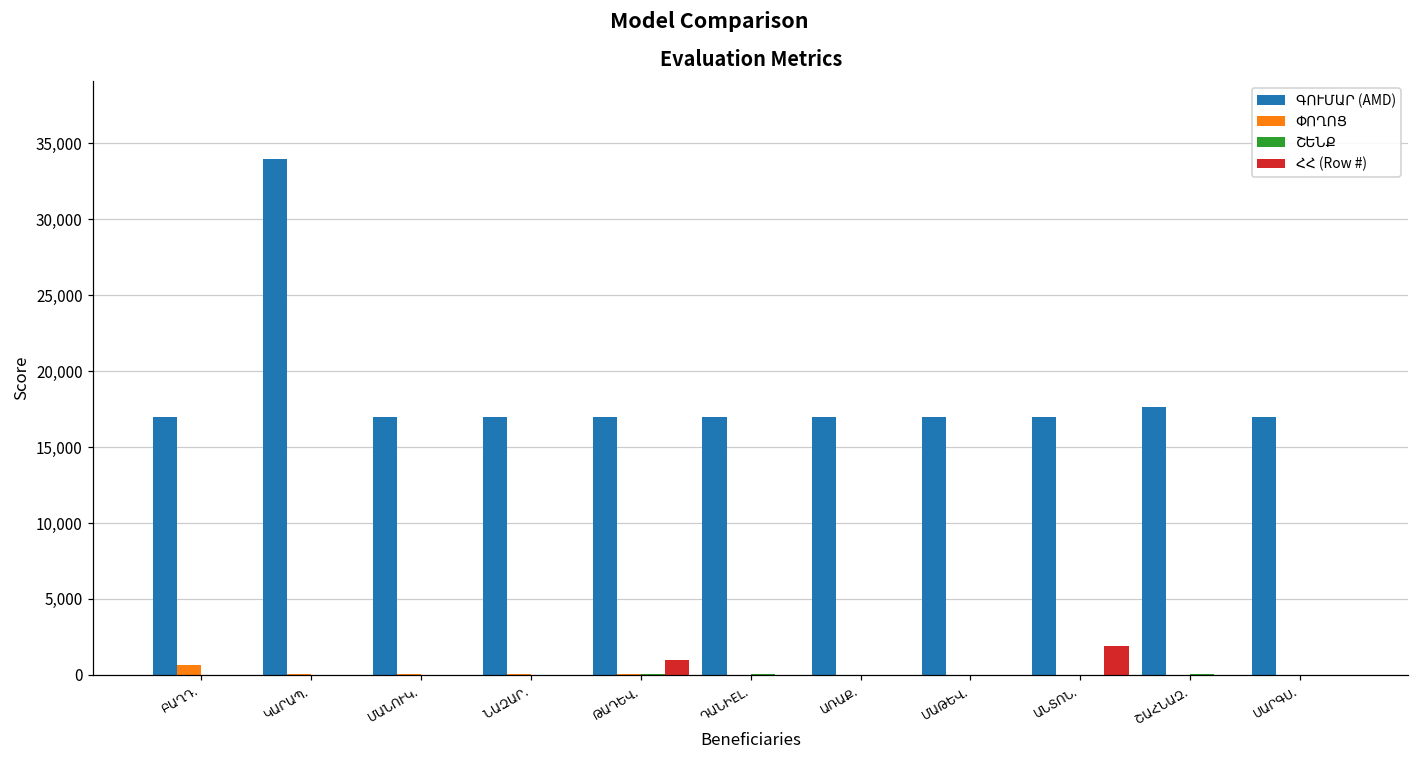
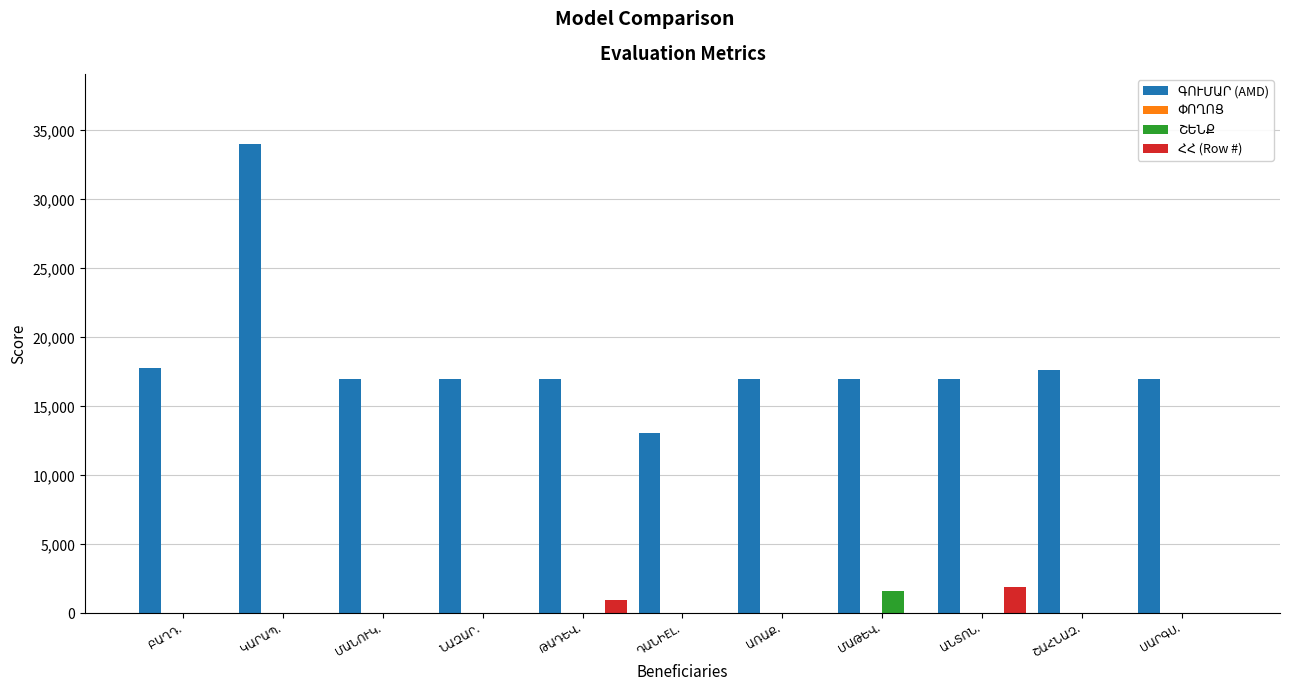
  {
    "ԳՈՒՄԱՐ (AMD)": {
-     "ԲԱՂԴ.": "17,000",
+     "ԲԱՂԴ.": "17,800",
      "ԿԱՐԱՊ.": "34,000",
      "ՄԱՆՈՒԿ.": "17,000",
      "ՆԱԶԱՐ.": "17,000",
      "ԹԱԴԵՎ.": "17,000",
-     "ԴԱՆԻEL.": "17,000",
+     "ԴԱՆԻEL.": "13,000",
      "ԱՌԱՔ.": "17,000",
      "ՄԱԹԵՎ.": "17,000",
      "ԱՆՏՈՆ.": "17,000",
      "ՇԱՀՆԱԶ.": "17,600",
      "ՍԱՐԳՍ.": "17,000"
    },
    "ՓՈՂՈՑ": {
-     "ԲԱՂԴ.": "700"
+     "ԲԱՂԴ.": "0"
    },
    "ՇԵՆՔ": {
-     "ՄԱԹԵՎ.": "0"
+     "ՄԱԹԵՎ.": "1,600"
    },
    "ՀՀ (Row #)": {
      "ԹԱԴԵՎ.": "1,000",
      "ԱՆՏՈՆ.": "1,900"
    }
  }
